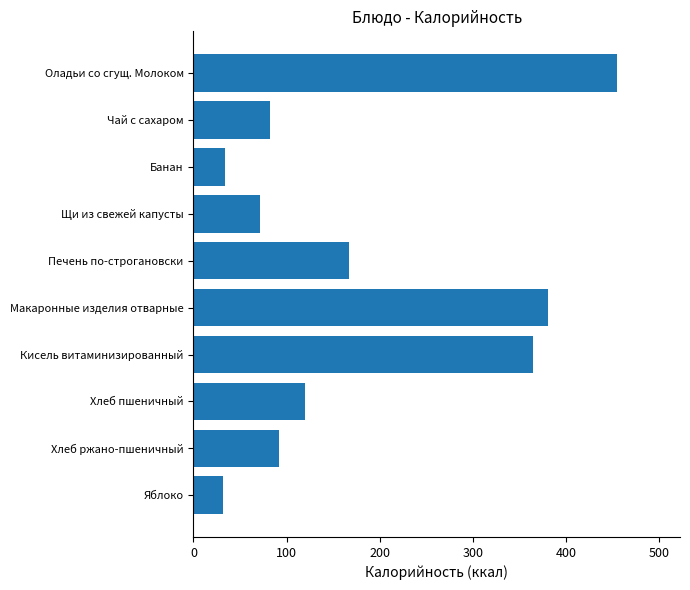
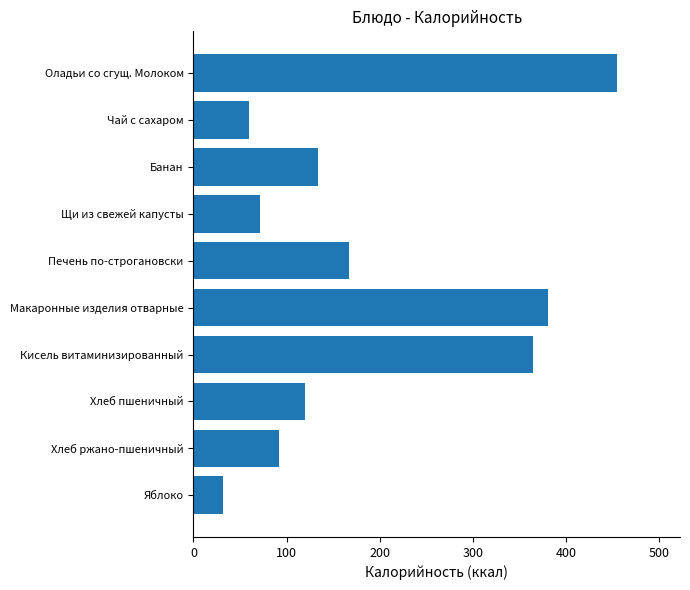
  {
    "Оладьи со сгущ. Молоком": 450,
-   "Чай с сахаром": 80,
-   "Банан": 30,
+   "Чай с сахаром": 60,
+   "Банан": 130,
    "Щи из свежей капусты": 70,
    "Печень по-строгановски": 170,
    "Макаронные изделия отварные": 380,
    "Кисель витаминизированный": 360,
    "Хлеб пшеничный": 120,
    "Хлеб ржано-пшеничный": 90,
    "Яблоко": 30
  }
